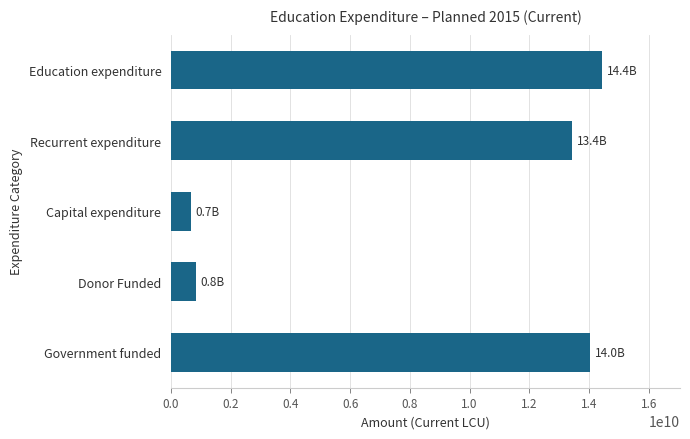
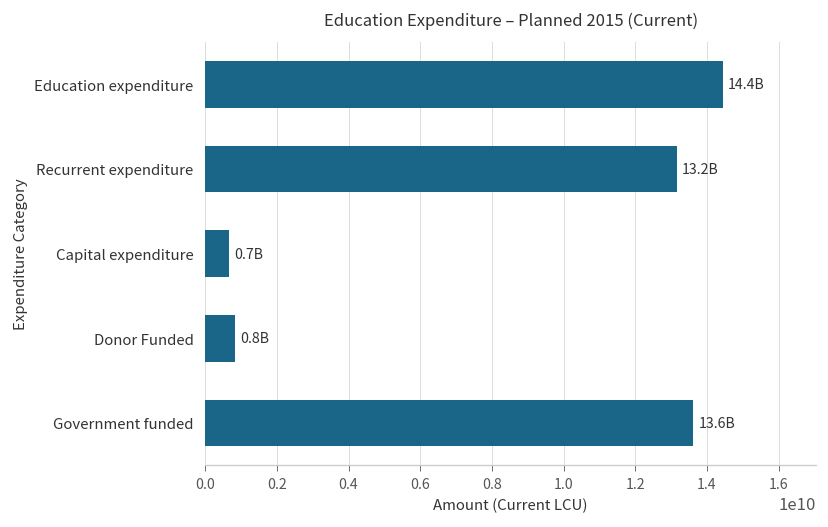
  {
    "Education expenditure": "14.4B",
-   "Recurrent expenditure": "13.4B",
+   "Recurrent expenditure": "13.2B",
    "Capital expenditure": "0.7B",
    "Donor Funded": "0.8B",
-   "Government funded": "14.0B"
+   "Government funded": "13.6B"
  }
